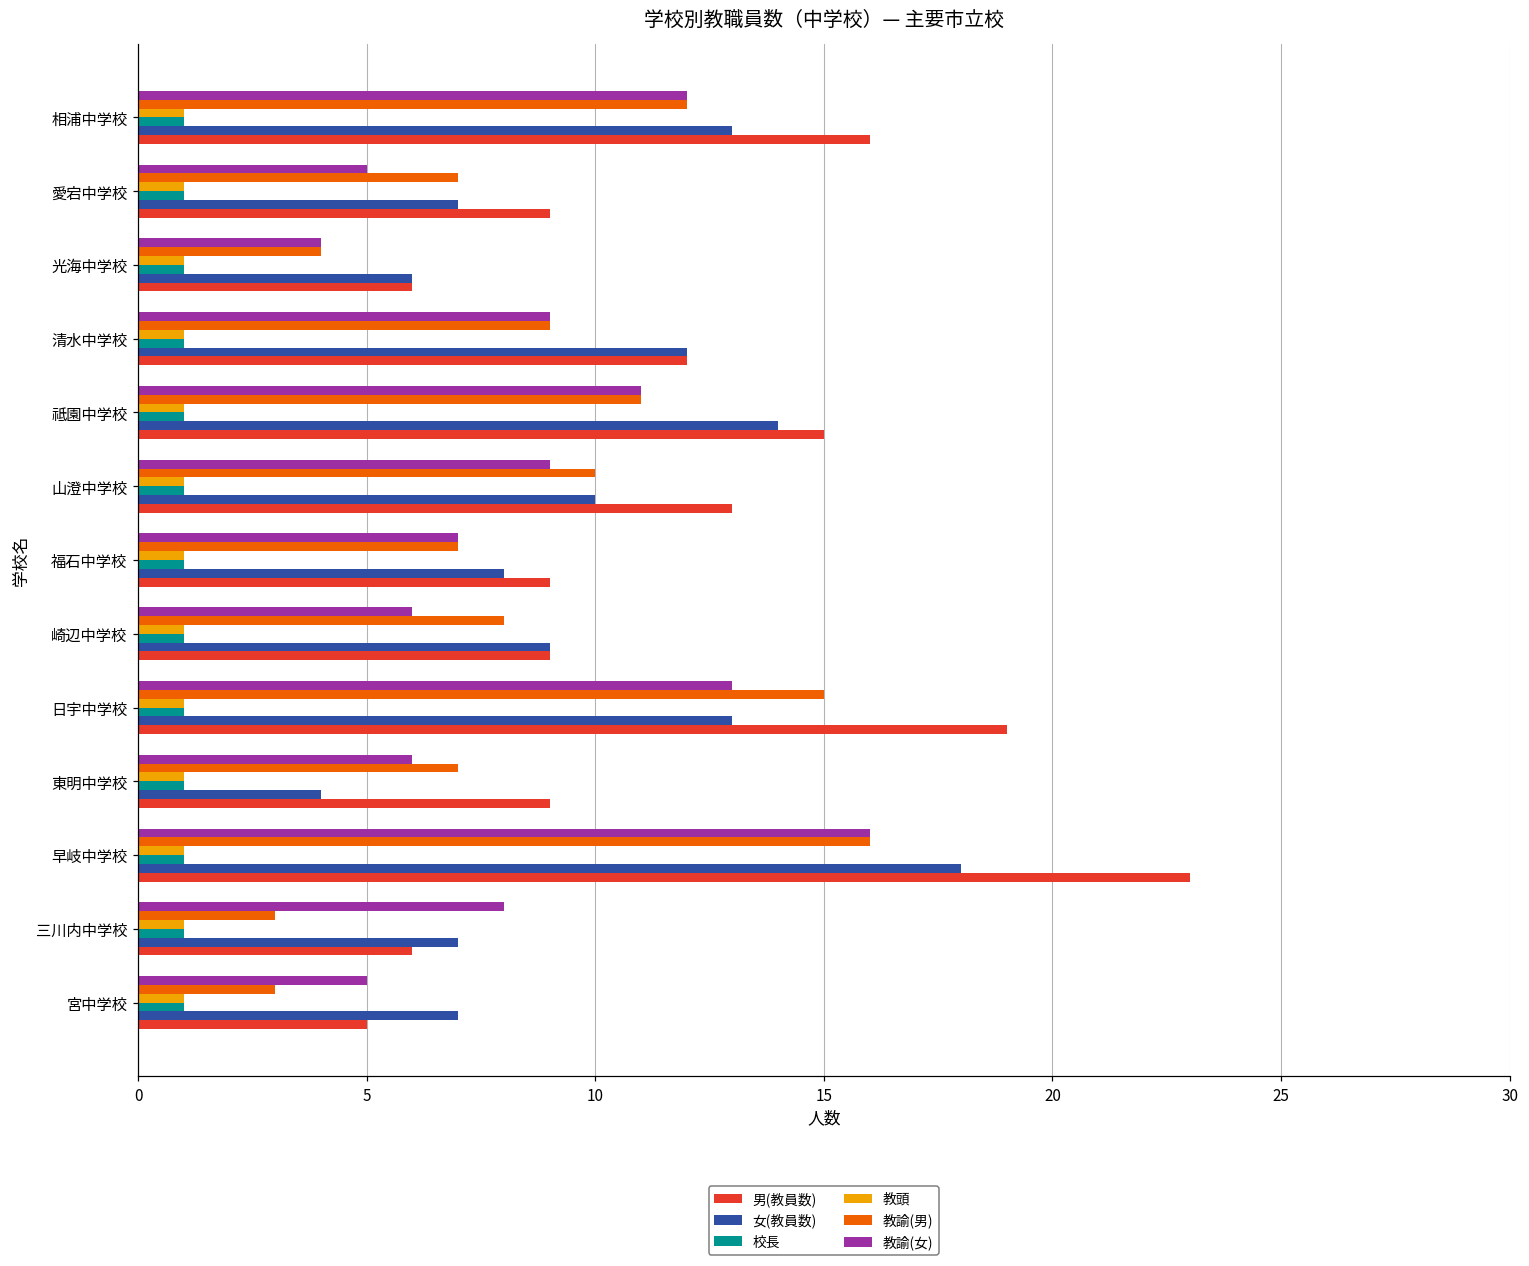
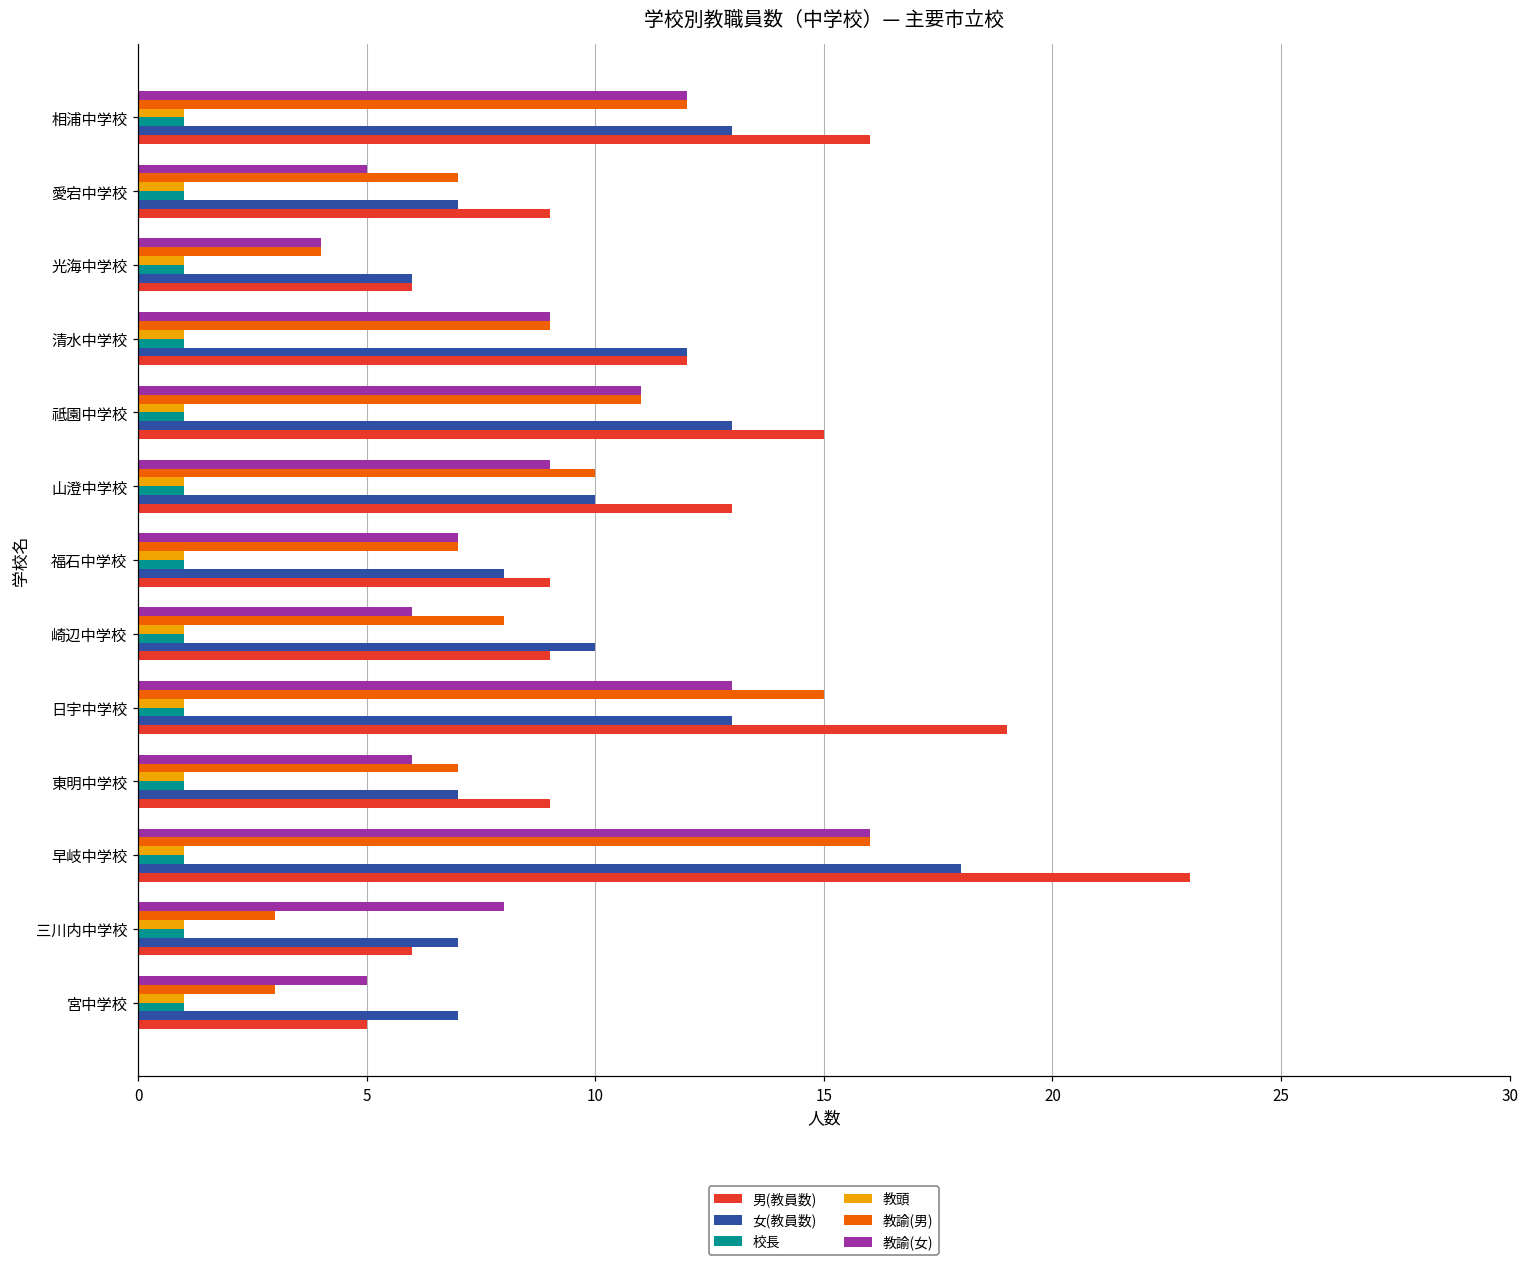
  {
    "女(教員数)": {
      "相浦中学校": 13,
      "愛宕中学校": 7,
      "光海中学校": 6,
      "清水中学校": 12,
-     "祗園中学校": 14,
+     "祗園中学校": 13,
      "山澄中学校": 10,
      "福石中学校": 8,
-     "崎辺中学校": 9,
+     "崎辺中学校": 10,
      "日宇中学校": 13,
-     "東明中学校": 4,
+     "東明中学校": 7,
      "早岐中学校": 18,
      "三川内中学校": 7,
      "宮中学校": 7
    },
    "校長": {
      "相浦中学校": 1,
      "愛宕中学校": 1,
      "光海中学校": 1,
      "清水中学校": 1,
      "祗園中学校": 1,
      "山澄中学校": 1,
      "福石中学校": 1,
      "崎辺中学校": 1,
      "日宇中学校": 1,
      "東明中学校": 1,
      "早岐中学校": 1,
      "三川内中学校": 1,
      "宮中学校": 1
    },
    "教頭": {
      "相浦中学校": 1,
      "愛宕中学校": 1,
      "光海中学校": 1,
      "清水中学校": 1,
      "祗園中学校": 1,
      "山澄中学校": 1,
      "福石中学校": 1,
      "崎辺中学校": 1,
      "日宇中学校": 1,
      "東明中学校": 1,
      "早岐中学校": 1,
      "三川内中学校": 1,
      "宮中学校": 1
    },
    "教諭(女)": {
      "相浦中学校": 12,
      "愛宕中学校": 5,
      "光海中学校": 4,
      "清水中学校": 9,
      "祗園中学校": 11,
      "山澄中学校": 9,
      "福石中学校": 7,
      "崎辺中学校": 6,
      "日宇中学校": 13,
      "東明中学校": 6,
      "早岐中学校": 16,
      "三川内中学校": 8,
      "宮中学校": 5
    }
  }
